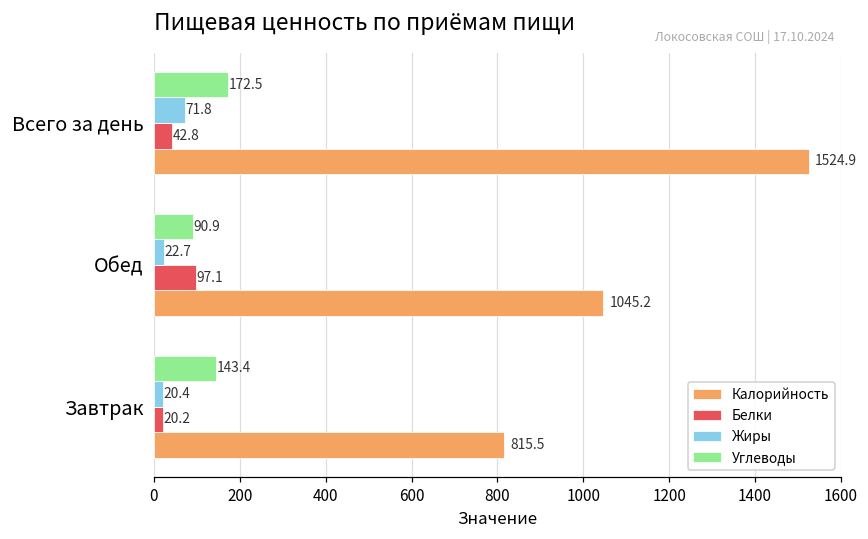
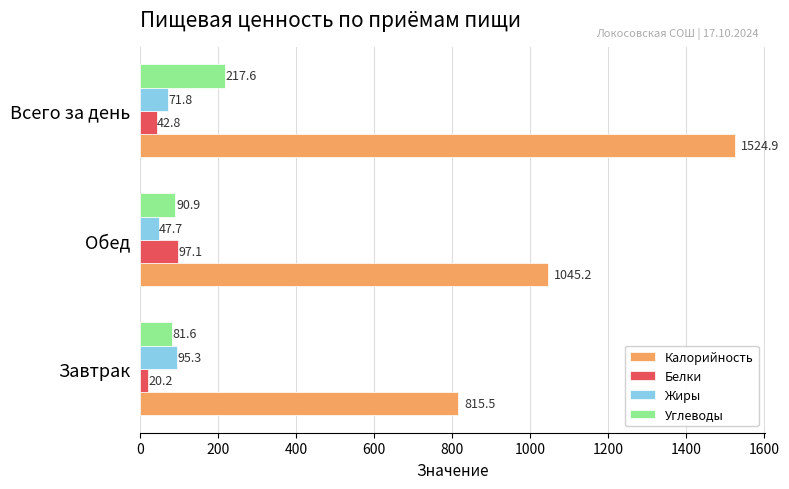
  {
    "Калорийность": {
      "Всего за день": 1524.9,
      "Обед": 1045.2,
      "Завтрак": 815.5
    },
    "Белки": {
      "Всего за день": 42.8,
      "Обед": 97.1,
      "Завтрак": 20.2
    },
    "Жиры": {
      "Всего за день": 71.8,
-     "Обед": 22.7,
-     "Завтрак": 20.4
+     "Обед": 47.7,
+     "Завтрак": 95.3
    },
    "Углеводы": {
-     "Всего за день": 172.5,
+     "Всего за день": 217.6,
      "Обед": 90.9,
-     "Завтрак": 143.4
+     "Завтрак": 81.6
    }
  }
